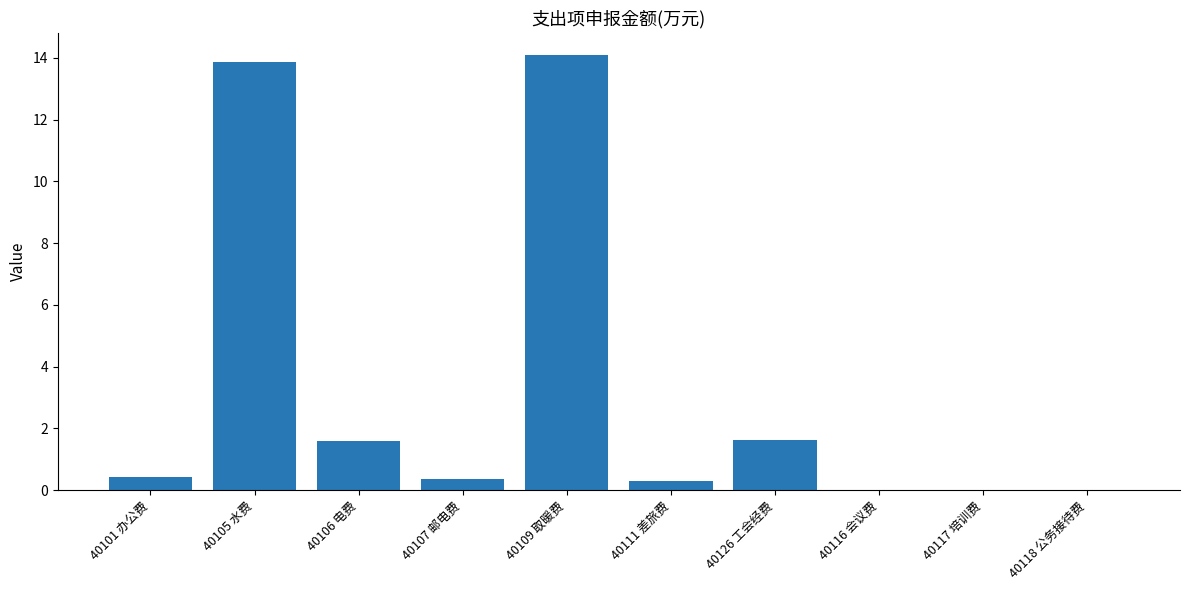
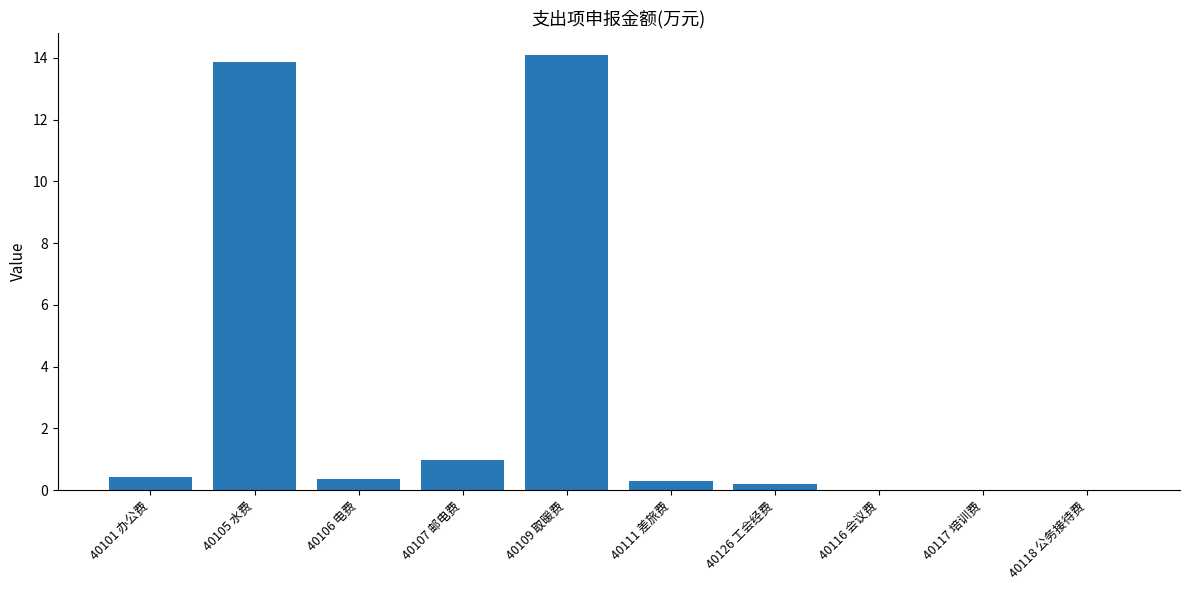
  {
    "40101 办公费": 0.4,
    "40105 水费": 13.9,
-   "40106 电费": 1.6,
-   "40107 邮电费": 0.4,
+   "40106 电费": 0.4,
+   "40107 邮电费": 1.0,
    "40109 取暖费": 14.1,
    "40111 差旅费": 0.3,
-   "40126 工会经费": 1.6,
+   "40126 工会经费": 0.2,
    "40116 会议费": 0.0,
    "40117 培训费": 0.0,
    "40118 公务接待费": 0.0
  }
